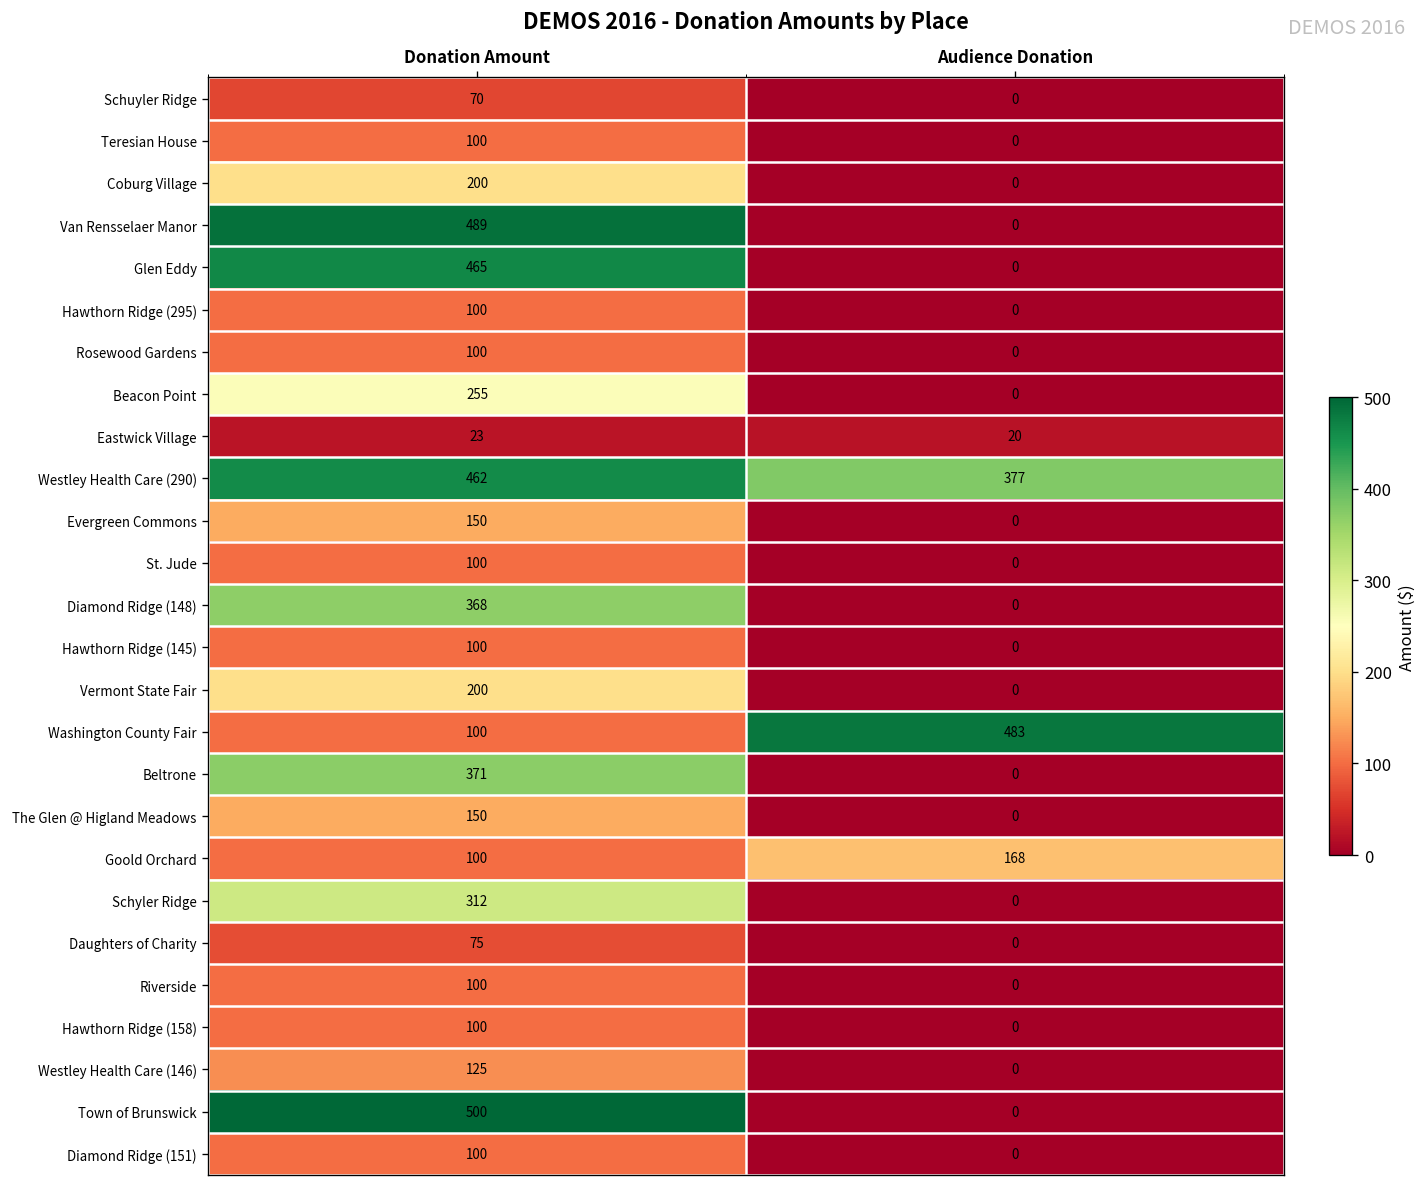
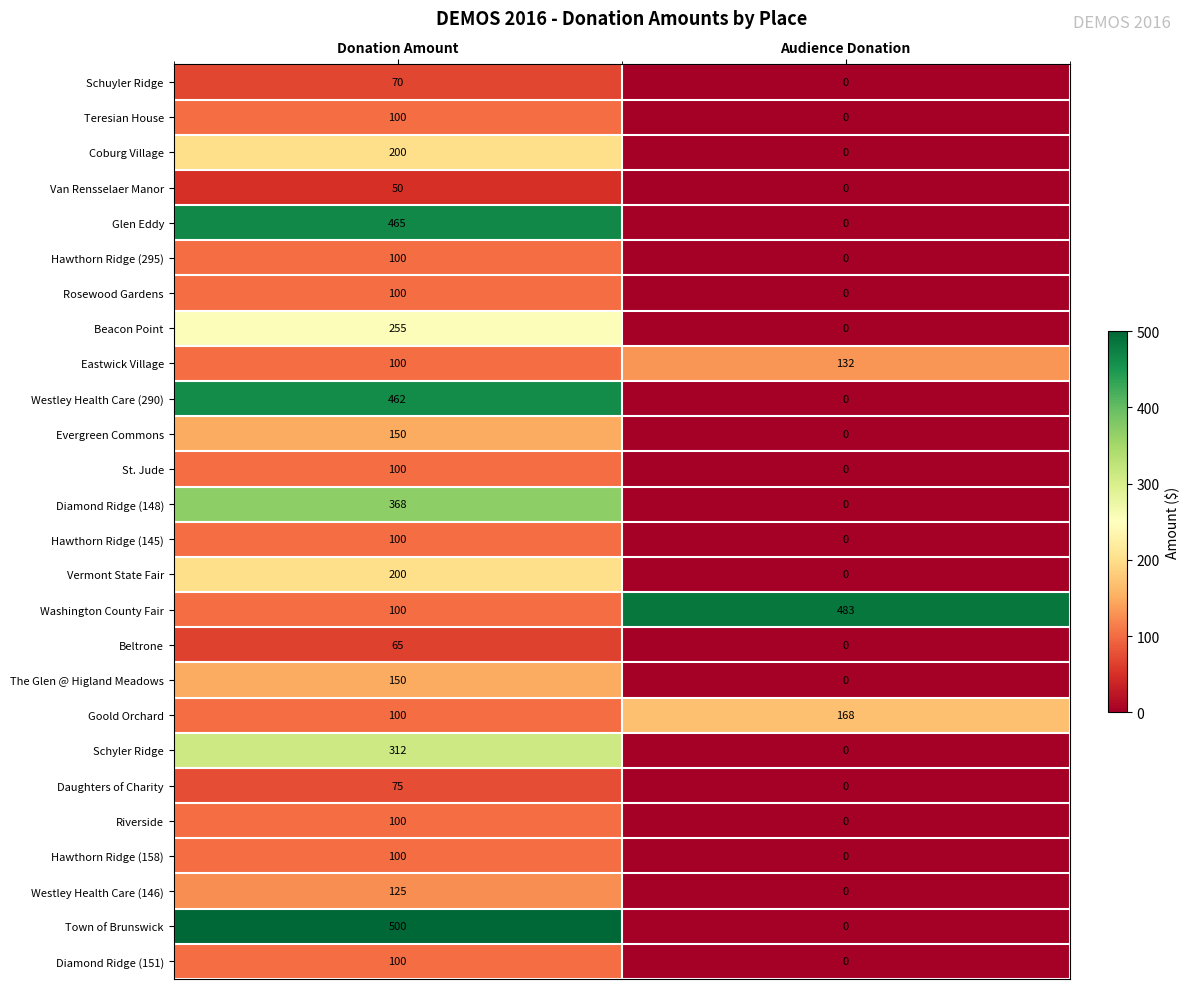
  {
    "Schuyler Ridge": {
      "Donation Amount": 70,
      "Audience Donation": 0
    },
    "Teresian House": {
      "Donation Amount": 100,
      "Audience Donation": 0
    },
    "Coburg Village": {
      "Donation Amount": 200,
      "Audience Donation": 0
    },
    "Van Rensselaer Manor": {
-     "Donation Amount": 489,
+     "Donation Amount": 50,
      "Audience Donation": 0
    },
    "Glen Eddy": {
      "Donation Amount": 465,
      "Audience Donation": 0
    },
    "Hawthorn Ridge (295)": {
      "Donation Amount": 100,
      "Audience Donation": 0
    },
    "Rosewood Gardens": {
      "Donation Amount": 100,
      "Audience Donation": 0
    },
    "Beacon Point": {
      "Donation Amount": 255,
      "Audience Donation": 0
    },
    "Eastwick Village": {
-     "Donation Amount": 23,
-     "Audience Donation": 20
+     "Donation Amount": 100,
+     "Audience Donation": 132
    },
    "Westley Health Care (290)": {
      "Donation Amount": 462,
-     "Audience Donation": 377
+     "Audience Donation": 0
    },
    "Evergreen Commons": {
      "Donation Amount": 150,
      "Audience Donation": 0
    },
    "St. Jude": {
      "Donation Amount": 100,
      "Audience Donation": 0
    },
    "Diamond Ridge (148)": {
      "Donation Amount": 368,
      "Audience Donation": 0
    },
    "Hawthorn Ridge (145)": {
      "Donation Amount": 100,
      "Audience Donation": 0
    },
    "Vermont State Fair": {
      "Donation Amount": 200,
      "Audience Donation": 0
    },
    "Washington County Fair": {
      "Donation Amount": 100,
      "Audience Donation": 483
    },
    "Beltrone": {
-     "Donation Amount": 371,
+     "Donation Amount": 65,
      "Audience Donation": 0
    },
    "The Glen @ Higland Meadows": {
      "Donation Amount": 150,
      "Audience Donation": 0
    },
    "Goold Orchard": {
      "Donation Amount": 100,
      "Audience Donation": 168
    },
    "Schyler Ridge": {
      "Donation Amount": 312,
      "Audience Donation": 0
    },
    "Daughters of Charity": {
      "Donation Amount": 75,
      "Audience Donation": 0
    },
    "Riverside": {
      "Donation Amount": 100,
      "Audience Donation": 0
    },
    "Hawthorn Ridge (158)": {
      "Donation Amount": 100,
      "Audience Donation": 0
    },
    "Westley Health Care (146)": {
      "Donation Amount": 125,
      "Audience Donation": 0
    },
    "Town of Brunswick": {
      "Donation Amount": 500,
      "Audience Donation": 0
    },
    "Diamond Ridge (151)": {
      "Donation Amount": 100,
      "Audience Donation": 0
    }
  }
